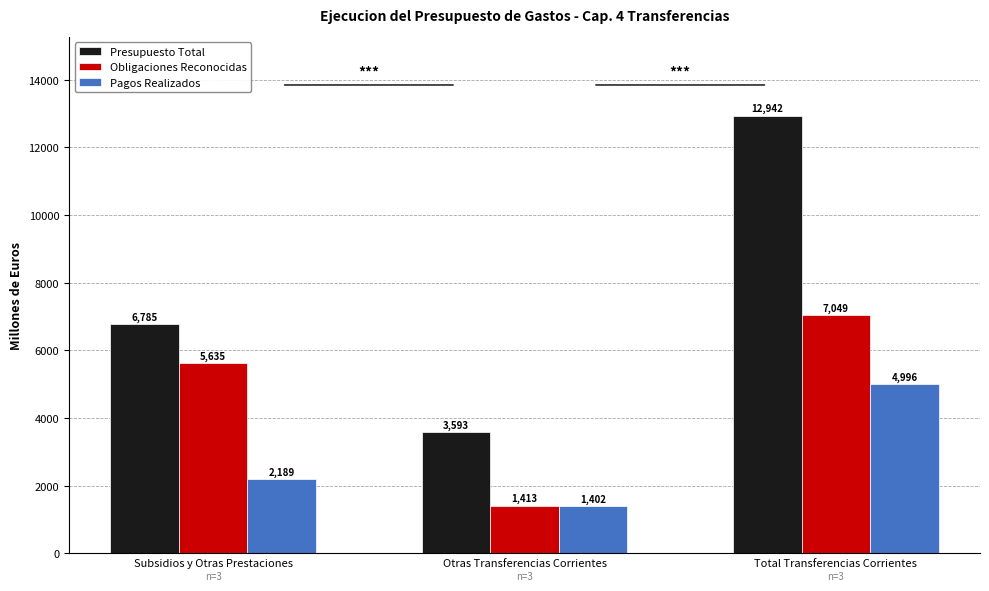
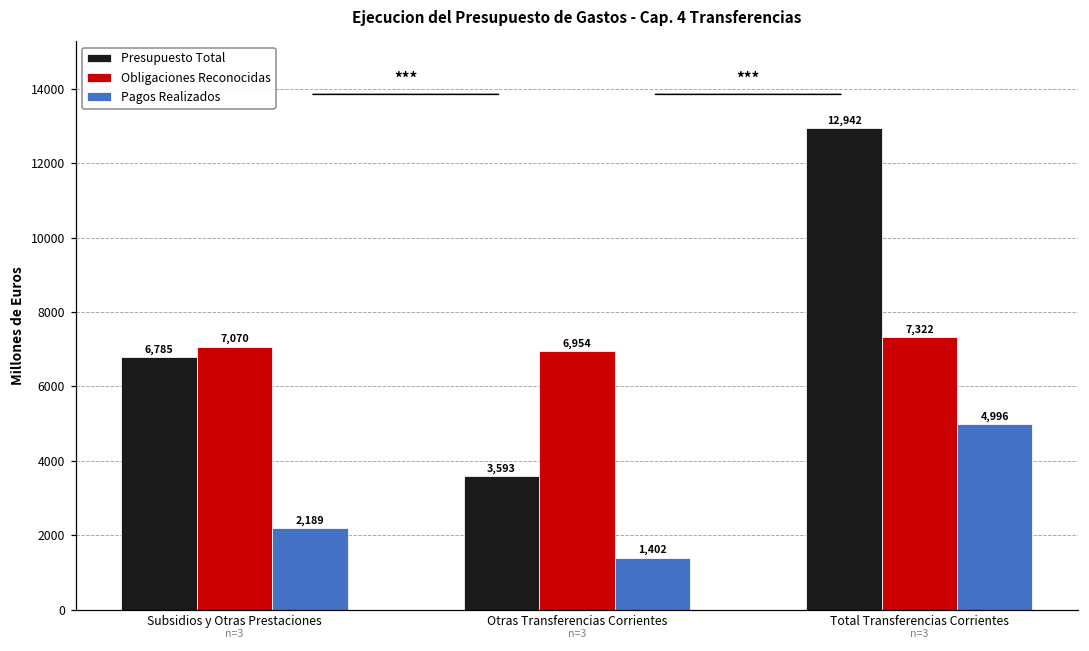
  {
    "Presupuesto Total": {
      "Subsidios y Otras Prestaciones": "6,785",
      "Otras Transferencias Corrientes": "3,593",
      "Total Transferencias Corrientes": "12,942"
    },
    "Obligaciones Reconocidas": {
-     "Subsidios y Otras Prestaciones": "5,635",
-     "Otras Transferencias Corrientes": "1,413",
-     "Total Transferencias Corrientes": "7,049"
+     "Subsidios y Otras Prestaciones": "7,070",
+     "Otras Transferencias Corrientes": "6,954",
+     "Total Transferencias Corrientes": "7,322"
    },
    "Pagos Realizados": {
      "Subsidios y Otras Prestaciones": "2,189",
      "Otras Transferencias Corrientes": "1,402",
      "Total Transferencias Corrientes": "4,996"
    }
  }
